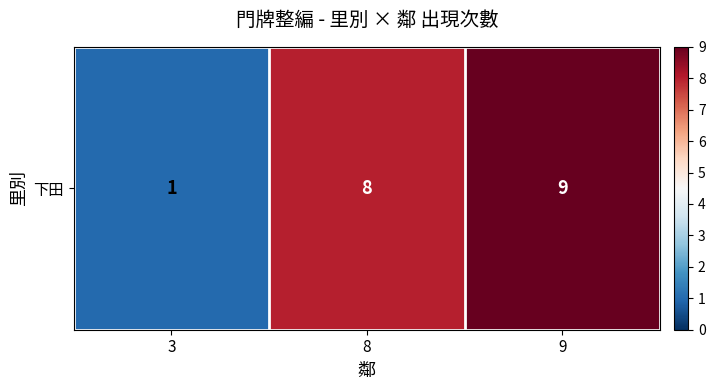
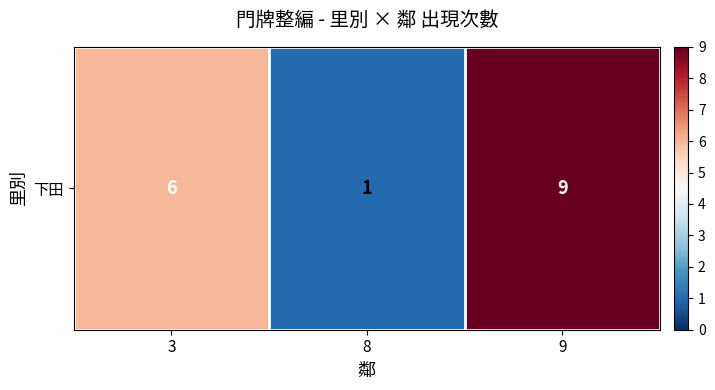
  {
    "下田": {
-     "3": 1,
-     "8": 8,
+     "3": 6,
+     "8": 1,
      "9": 9
    }
  }
